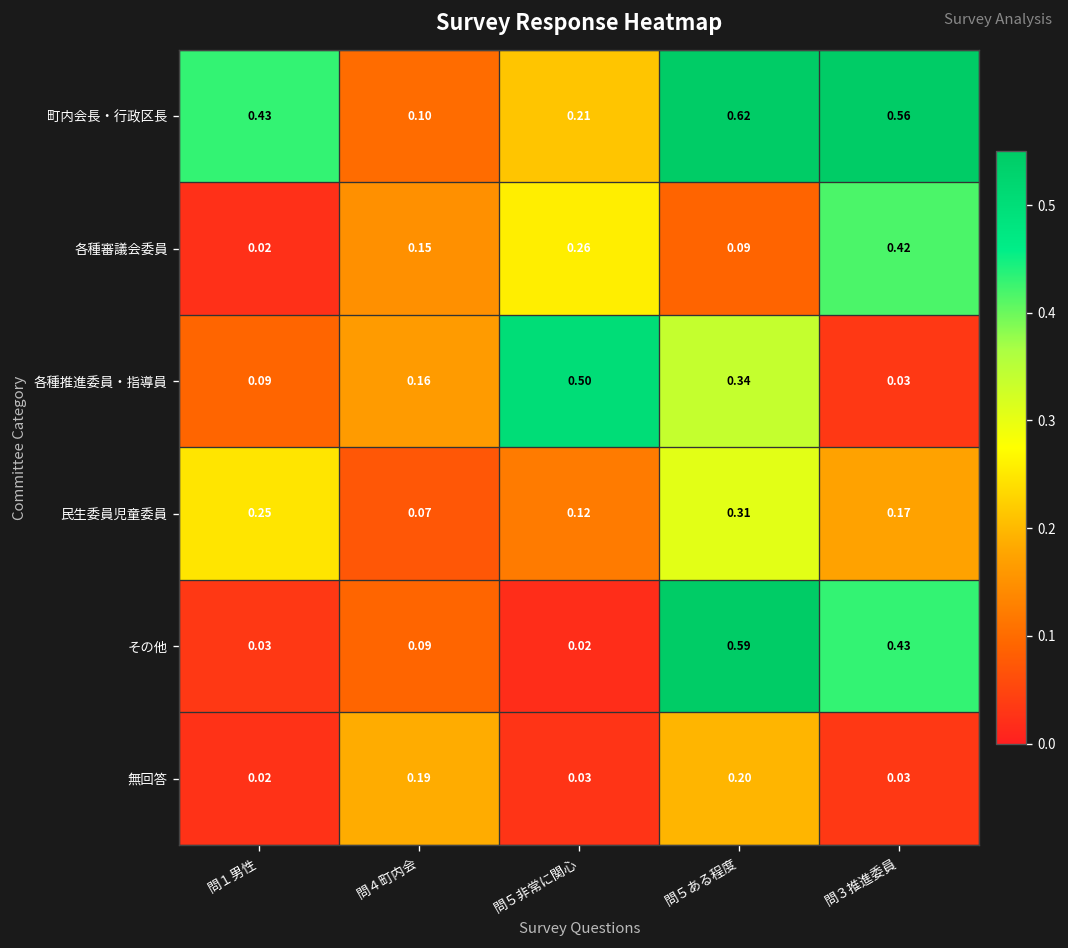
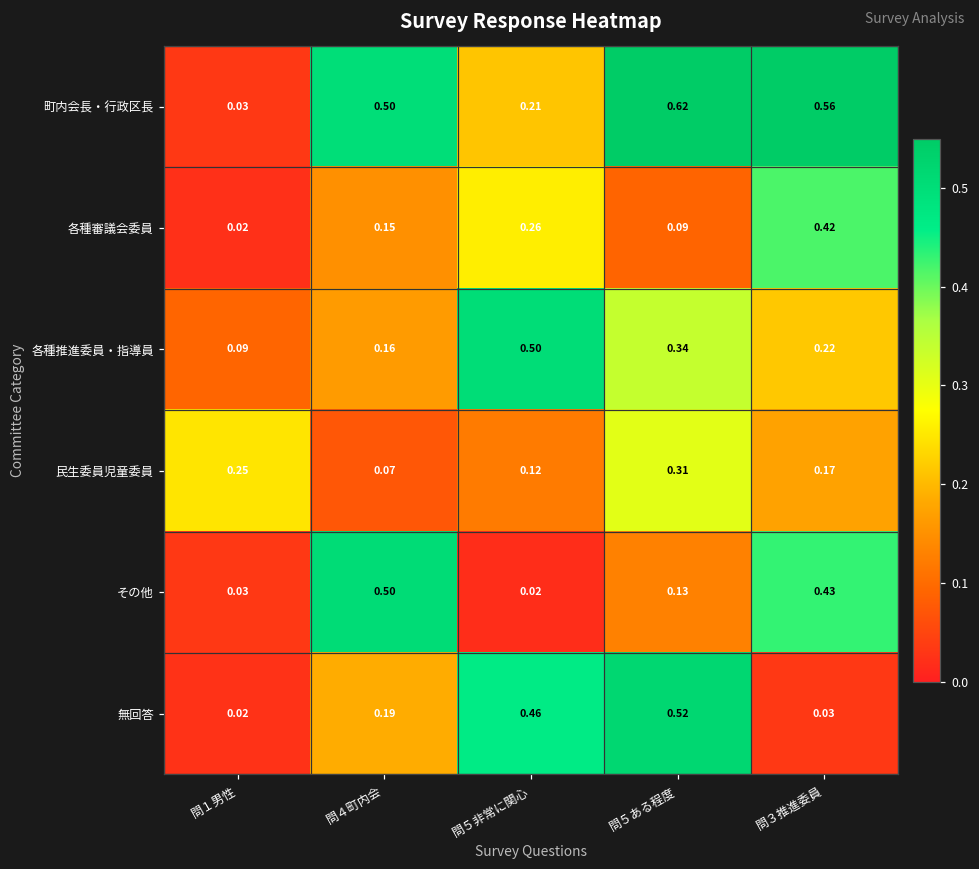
  {
    "町内会長・行政区長": {
-     "問１男性": 0.43,
-     "問４町内会": 0.10,
+     "問１男性": 0.03,
+     "問４町内会": 0.50,
      "問５非常に関心": 0.21,
      "問５ある程度": 0.62,
      "問３推進委員": 0.56
    },
    "各種審議会委員": {
      "問１男性": 0.02,
      "問４町内会": 0.15,
      "問５非常に関心": 0.26,
      "問５ある程度": 0.09,
      "問３推進委員": 0.42
    },
    "各種推進委員・指導員": {
      "問１男性": 0.09,
      "問４町内会": 0.16,
      "問５非常に関心": 0.50,
      "問５ある程度": 0.34,
-     "問３推進委員": 0.03
+     "問３推進委員": 0.22
    },
    "民生委員児童委員": {
      "問１男性": 0.25,
      "問４町内会": 0.07,
      "問５非常に関心": 0.12,
      "問５ある程度": 0.31,
      "問３推進委員": 0.17
    },
    "その他": {
      "問１男性": 0.03,
-     "問４町内会": 0.09,
+     "問４町内会": 0.50,
      "問５非常に関心": 0.02,
-     "問５ある程度": 0.59,
+     "問５ある程度": 0.13,
      "問３推進委員": 0.43
    },
    "無回答": {
      "問１男性": 0.02,
      "問４町内会": 0.19,
-     "問５非常に関心": 0.03,
-     "問５ある程度": 0.20,
+     "問５非常に関心": 0.46,
+     "問５ある程度": 0.52,
      "問３推進委員": 0.03
    }
  }
